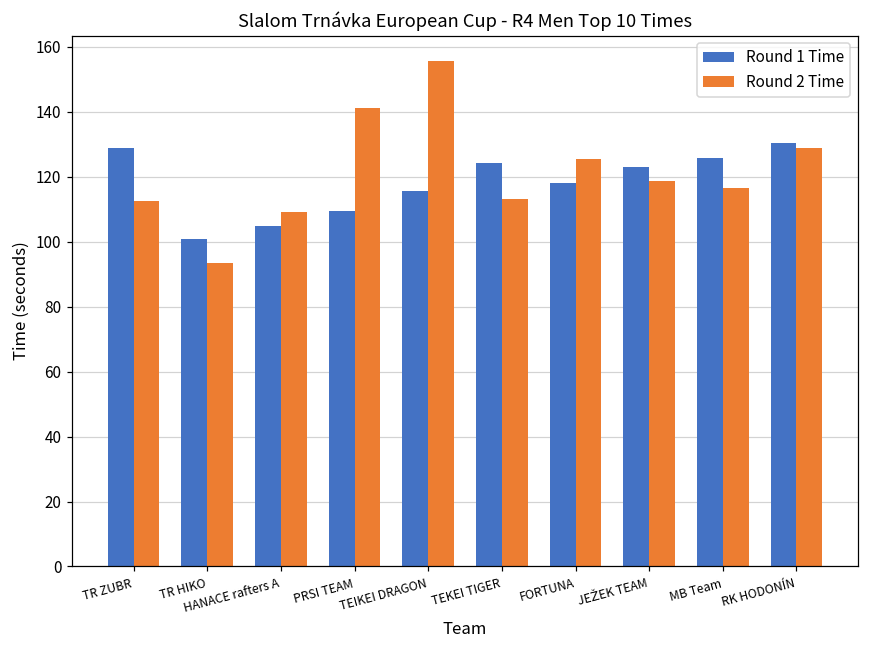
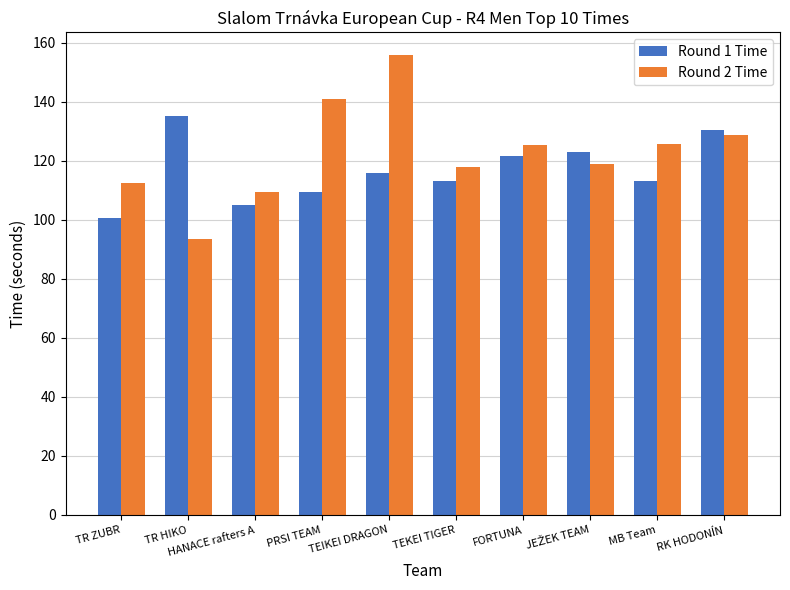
  {
    "Round 1 Time": {
-     "TR ZUBR": 129,
-     "TR HIKO": 101,
+     "TR ZUBR": 101,
+     "TR HIKO": 135,
      "HANACE rafters A": 105,
      "PRSI TEAM": 109,
      "TEIKEI DRAGON": 116,
-     "TEKEI TIGER": 124,
-     "FORTUNA": 118,
+     "TEKEI TIGER": 113,
+     "FORTUNA": 121,
      "JEŽEK TEAM": 123,
-     "MB Team": 126,
+     "MB Team": 113,
      "RK HODONÍN": 130
    },
    "Round 2 Time": {
      "TR ZUBR": 113,
      "TR HIKO": 94,
      "HANACE rafters A": 109,
      "PRSI TEAM": 141,
      "TEIKEI DRAGON": 156,
-     "TEKEI TIGER": 113,
+     "TEKEI TIGER": 118,
      "FORTUNA": 125,
      "JEŽEK TEAM": 119,
-     "MB Team": 117,
+     "MB Team": 126,
      "RK HODONÍN": 129
    }
  }
